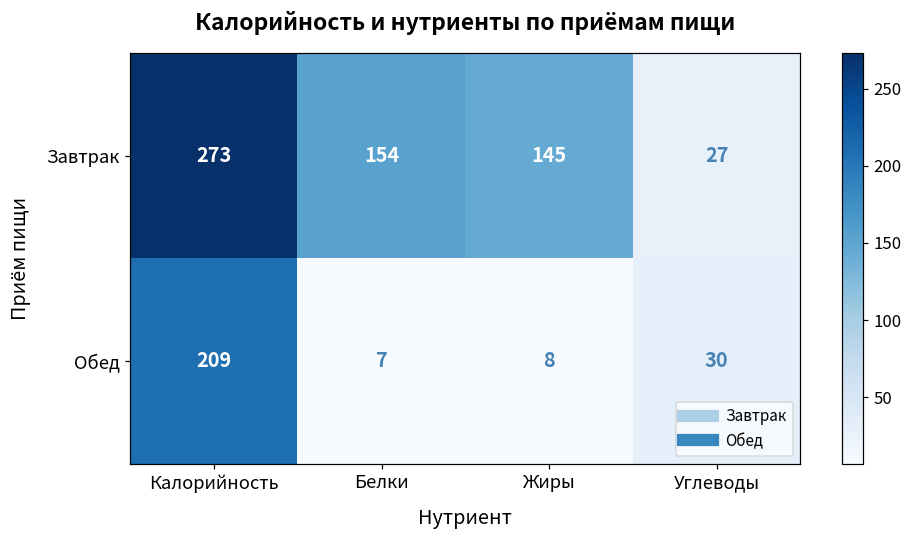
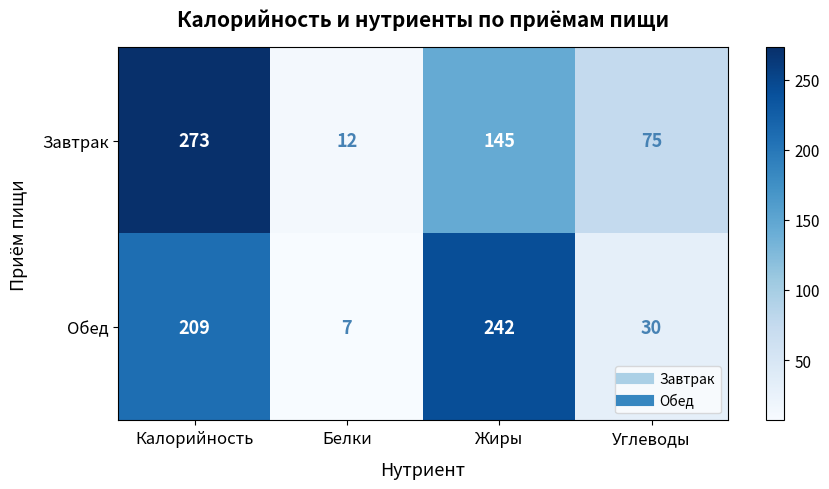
  {
    "Завтрак": {
      "Калорийность": 273,
-     "Белки": 154,
+     "Белки": 12,
      "Жиры": 145,
-     "Углеводы": 27
+     "Углеводы": 75
    },
    "Обед": {
      "Калорийность": 209,
      "Белки": 7,
-     "Жиры": 8,
+     "Жиры": 242,
      "Углеводы": 30
    }
  }
